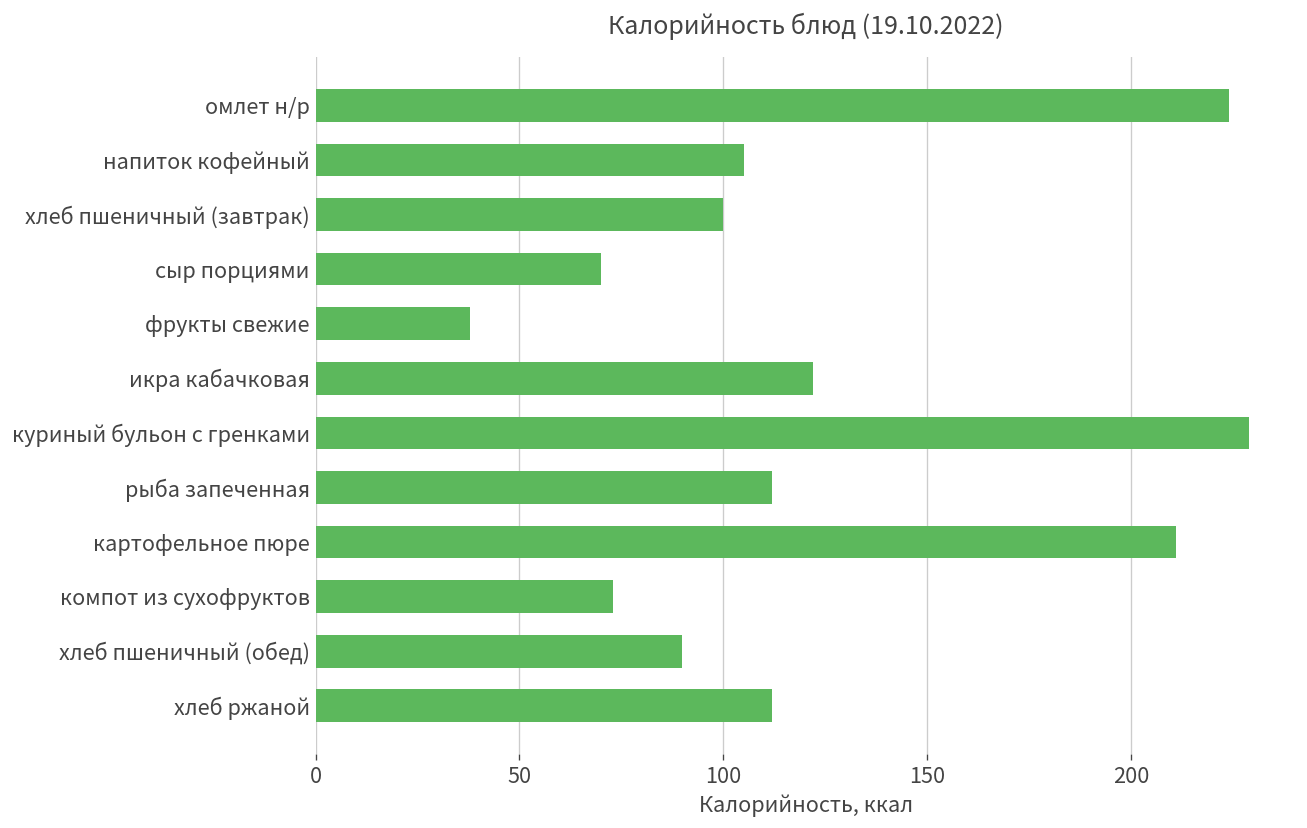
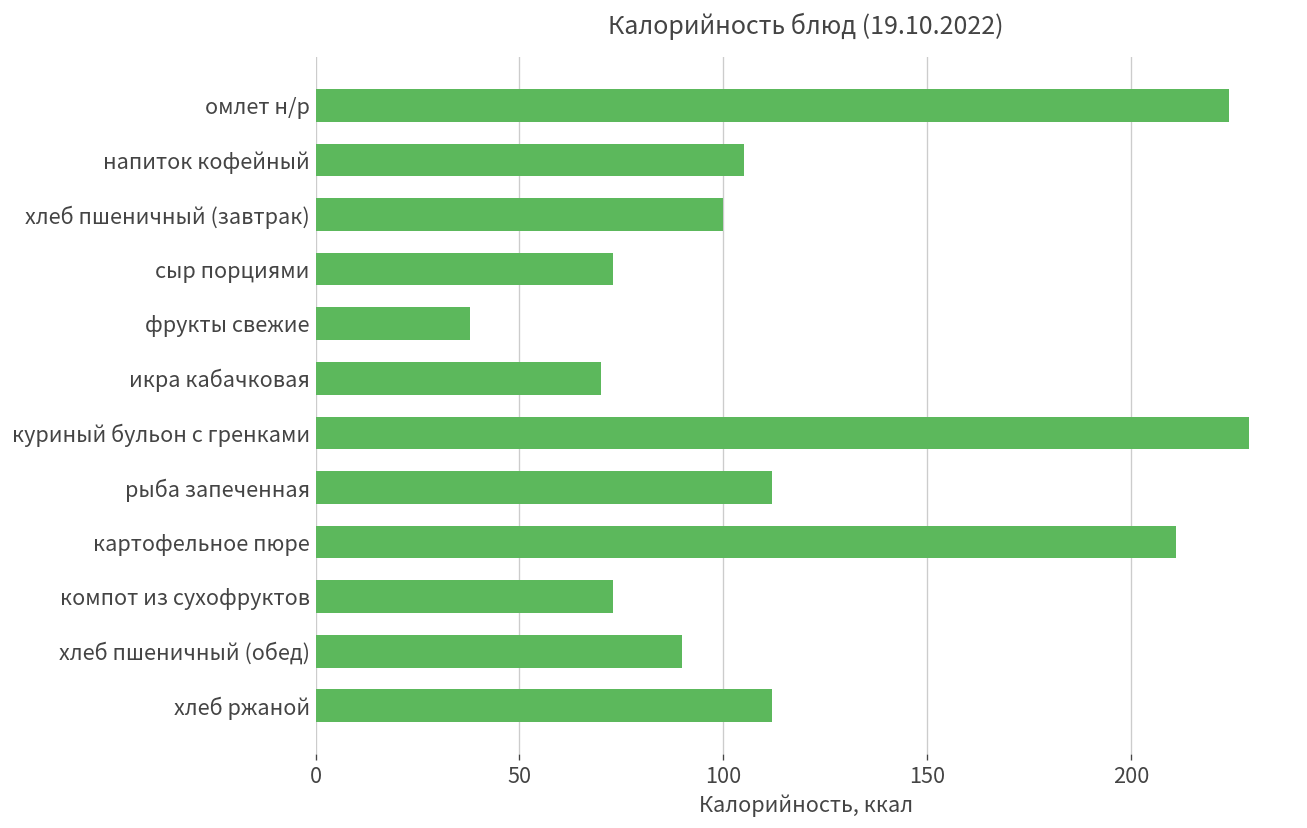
  {
    "омлет н/р": 224,
    "напиток кофейный": 105,
    "хлеб пшеничный (завтрак)": 100,
-   "сыр порциями": 70,
+   "сыр порциями": 73,
    "фрукты свежие": 38,
-   "икра кабачковая": 122,
+   "икра кабачковая": 70,
    "куриный бульон с гренками": 229,
    "рыба запеченная": 112,
    "картофельное пюре": 211,
    "компот из сухофруктов": 73,
    "хлеб пшеничный (обед)": 90,
    "хлеб ржаной": 112
  }
